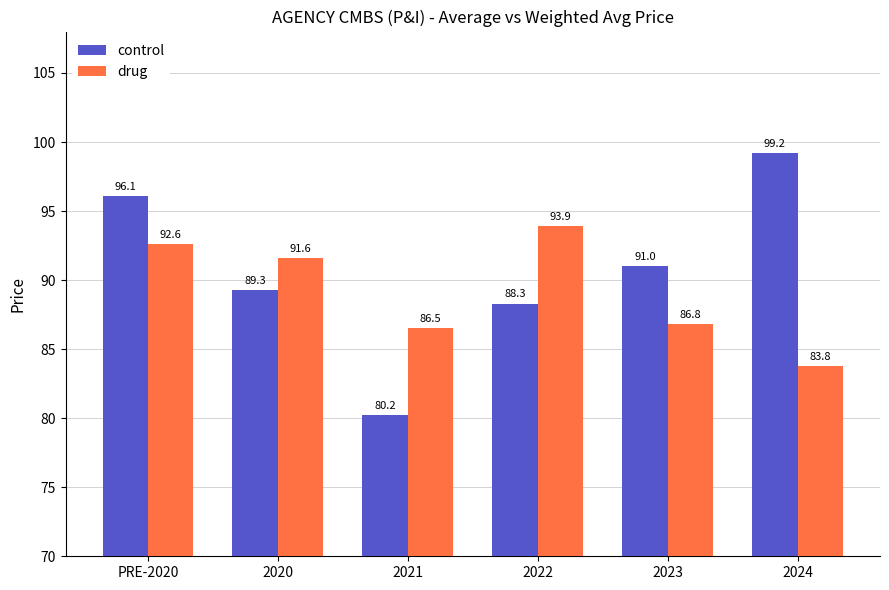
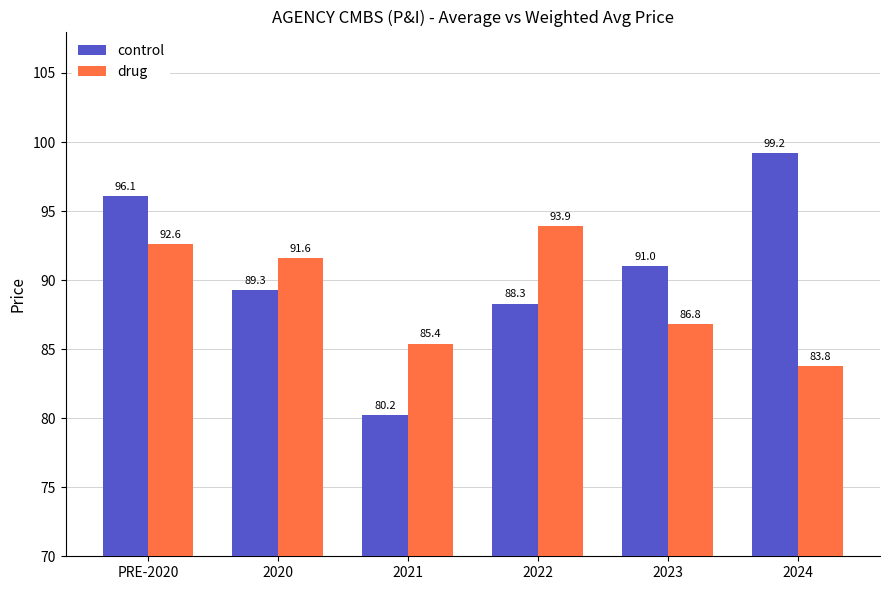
  {
    "control": {
      "PRE-2020": 96.1,
      "2020": 89.3,
      "2021": 80.2,
      "2022": 88.3,
      "2023": 91.0,
      "2024": 99.2
    },
    "drug": {
      "PRE-2020": 92.6,
      "2020": 91.6,
-     "2021": 86.5,
+     "2021": 85.4,
      "2022": 93.9,
      "2023": 86.8,
      "2024": 83.8
    }
  }
